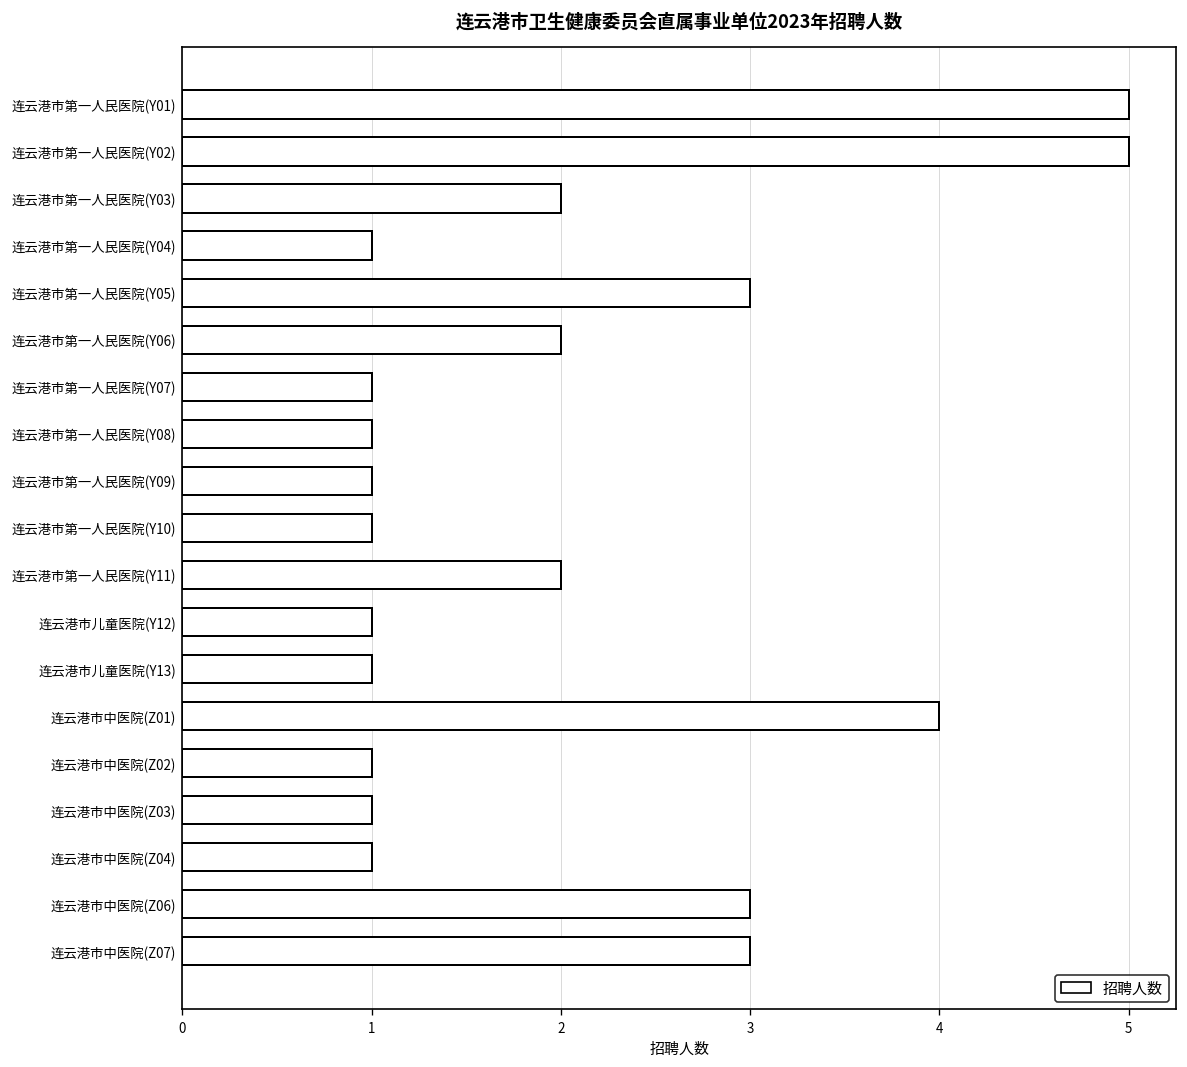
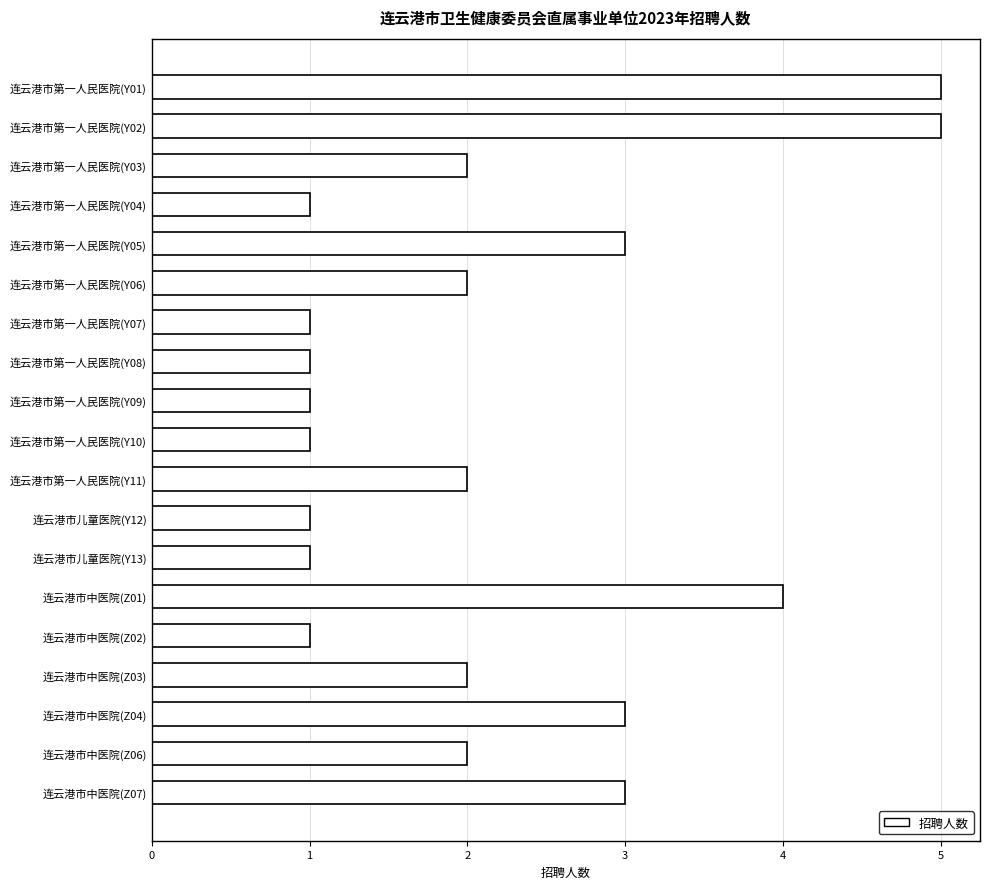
  {
    "连云港市第一人民医院(Y01)": 5,
    "连云港市第一人民医院(Y02)": 5,
    "连云港市第一人民医院(Y03)": 2,
    "连云港市第一人民医院(Y04)": 1,
    "连云港市第一人民医院(Y05)": 3,
    "连云港市第一人民医院(Y06)": 2,
    "连云港市第一人民医院(Y07)": 1,
    "连云港市第一人民医院(Y08)": 1,
    "连云港市第一人民医院(Y09)": 1,
    "连云港市第一人民医院(Y10)": 1,
    "连云港市第一人民医院(Y11)": 2,
    "连云港市儿童医院(Y12)": 1,
    "连云港市儿童医院(Y13)": 1,
    "连云港市中医院(Z01)": 4,
    "连云港市中医院(Z02)": 1,
-   "连云港市中医院(Z03)": 1,
-   "连云港市中医院(Z04)": 1,
-   "连云港市中医院(Z06)": 3,
+   "连云港市中医院(Z03)": 2,
+   "连云港市中医院(Z04)": 3,
+   "连云港市中医院(Z06)": 2,
    "连云港市中医院(Z07)": 3
  }
